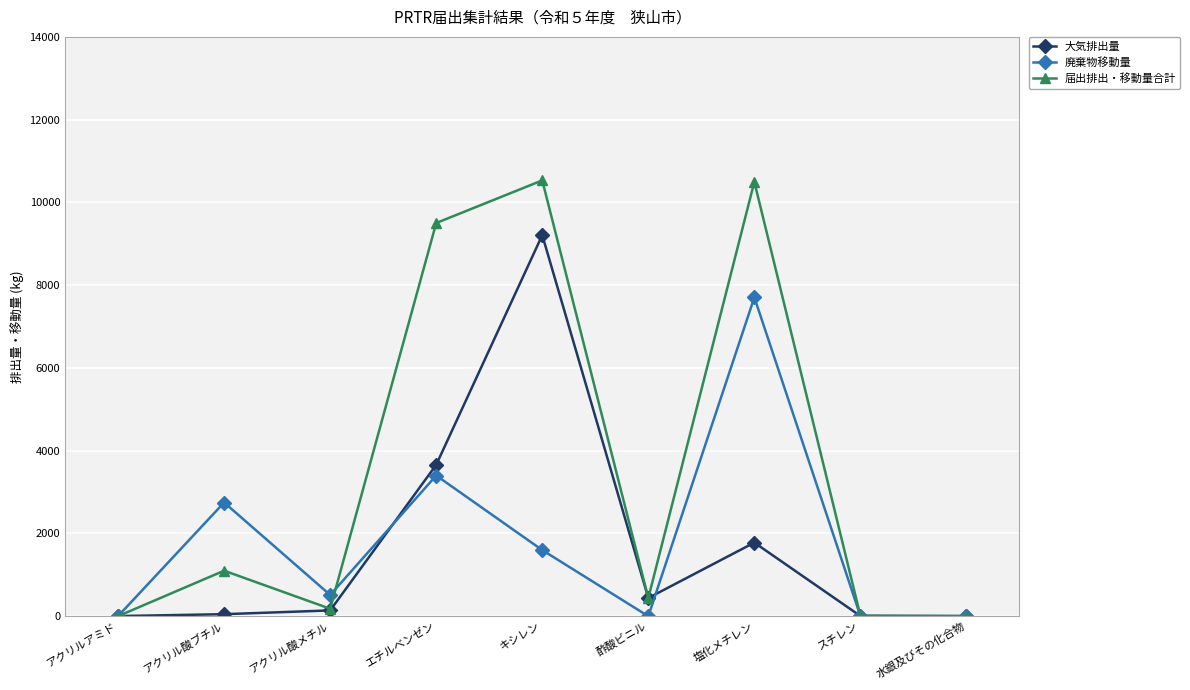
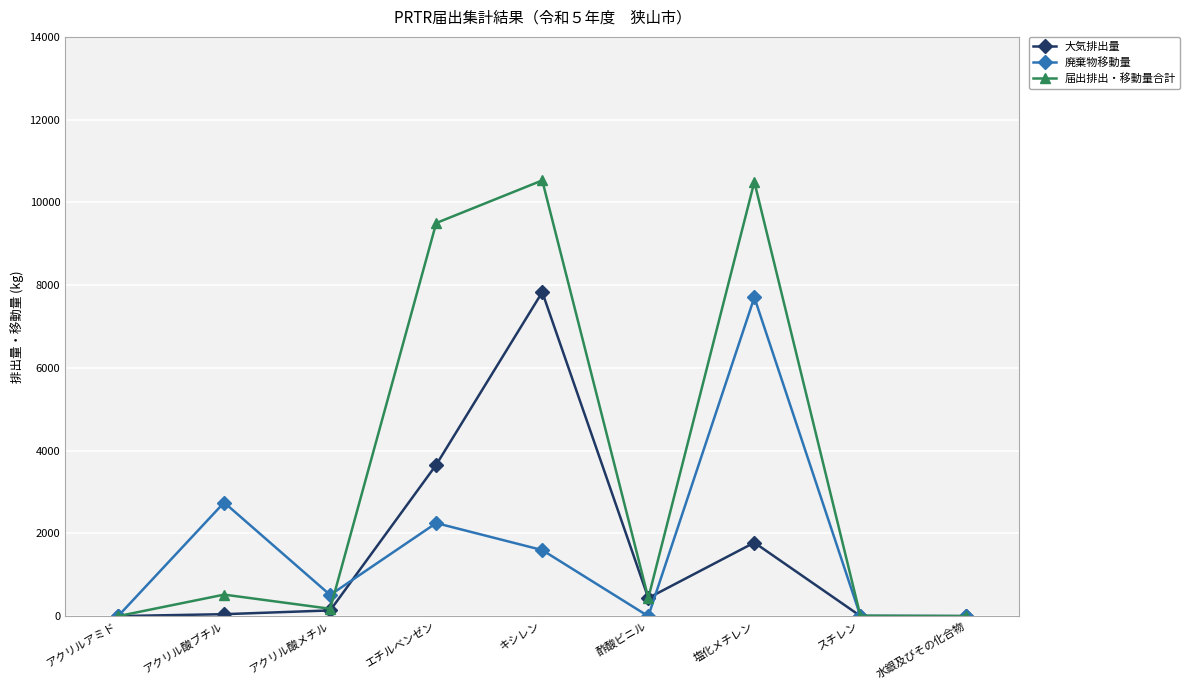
  {
    "大気排出量": {
      "アクリル酸ブチル": 0,
      "エチルベンゼン": 3700,
-     "キシレン": 9200,
+     "キシレン": 7800,
      "塩化メチレン": 1800
    },
    "廃棄物移動量": {
      "アクリル酸ブチル": 2700,
      "アクリル酸メチル": 500,
-     "エチルベンゼン": 3400,
+     "エチルベンゼン": 2300,
      "キシレン": 1600,
      "酢酸ビニル": 0,
      "塩化メチレン": 7700
    },
    "届出排出・移動量合計": {
-     "アクリル酸ブチル": 1100,
+     "アクリル酸ブチル": 500,
      "エチルベンゼン": 9500,
      "キシレン": 10500,
      "塩化メチレン": 10500
    }
  }
